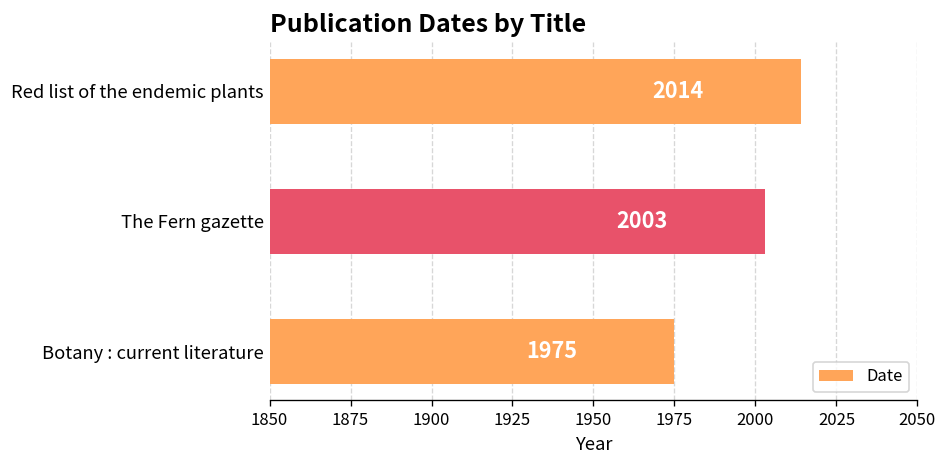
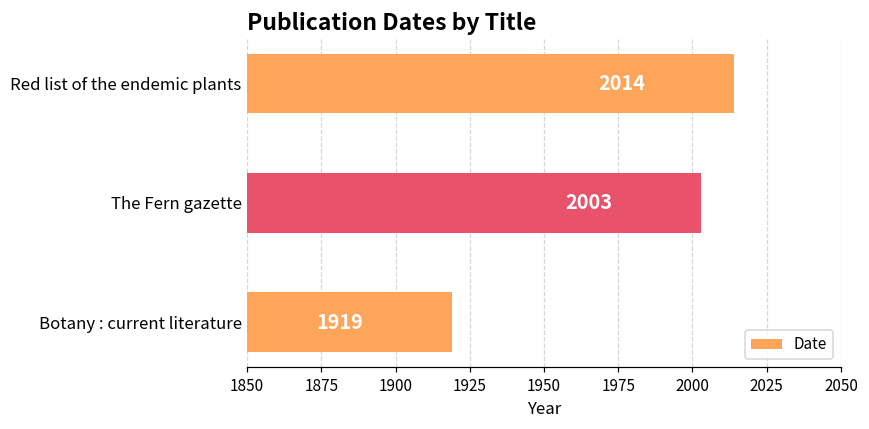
  {
    "Red list of the endemic plants": 2014,
    "The Fern gazette": 2003,
-   "Botany : current literature": 1975
+   "Botany : current literature": 1919
  }
